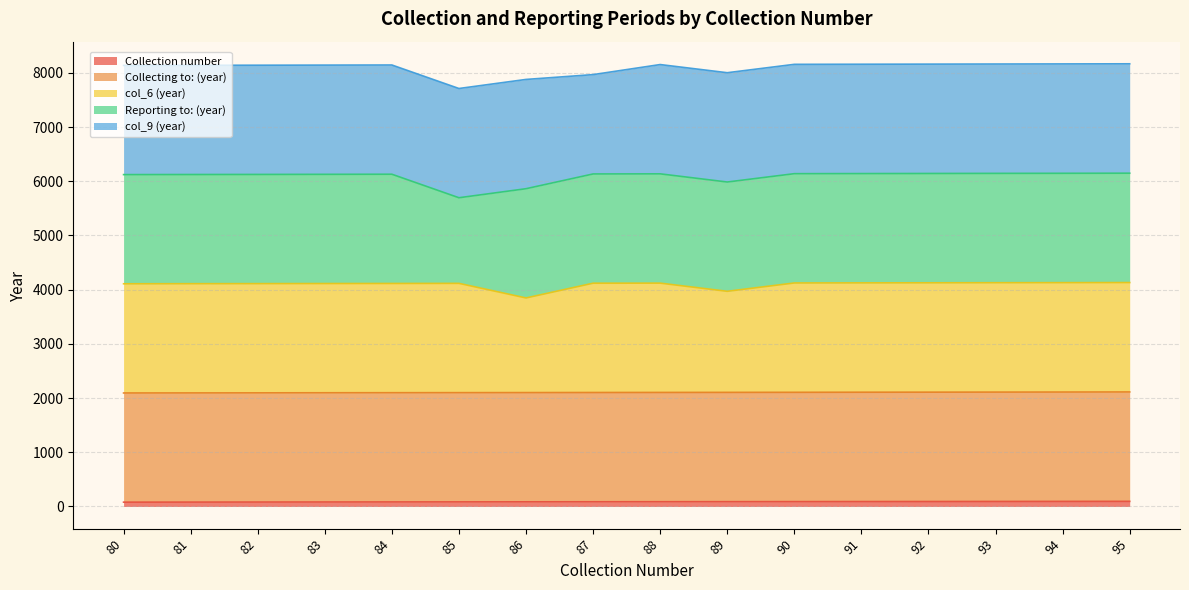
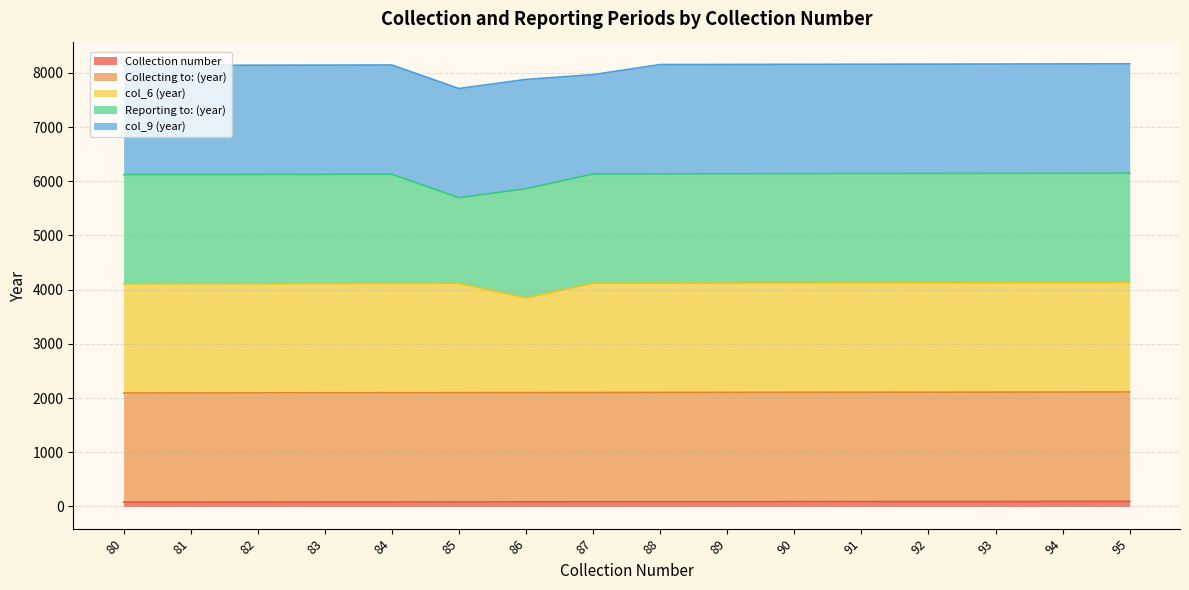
  {
    "col_6 (year)": {
      "80": 2000,
      "81": 2000,
      "82": 2000,
      "83": 2000,
      "84": 2000,
      "85": 2000,
      "86": 1700,
      "87": 2000,
      "88": 2000,
-     "89": 1900,
+     "89": 2000,
      "90": 2000,
      "91": 2000,
      "92": 2000,
      "93": 2000,
      "94": 2000,
      "95": 2000
    },
    "Reporting to: (year)": {
      "80": 2000,
      "81": 2000,
      "82": 2000,
      "83": 2000,
      "84": 2000,
      "85": 1600,
      "86": 2000,
      "87": 2000,
      "88": 2000,
      "89": 2000,
      "90": 2000,
      "91": 2000,
      "92": 2000,
      "93": 2000,
      "94": 2000,
      "95": 2000
    },
    "col_9 (year)": {
      "82": 2000,
      "83": 2000,
      "84": 2000,
      "85": 2000,
      "86": 2000,
      "87": 1800,
      "88": 2000,
      "89": 2000,
      "90": 2000,
      "91": 2000,
      "92": 2000,
      "93": 2000,
      "94": 2000,
      "95": 2000
    }
  }
